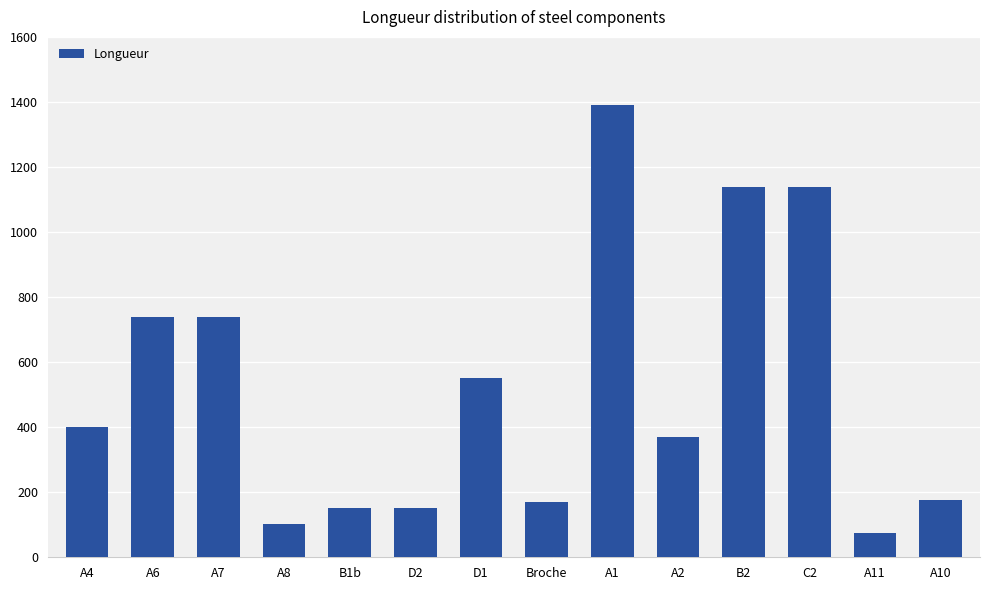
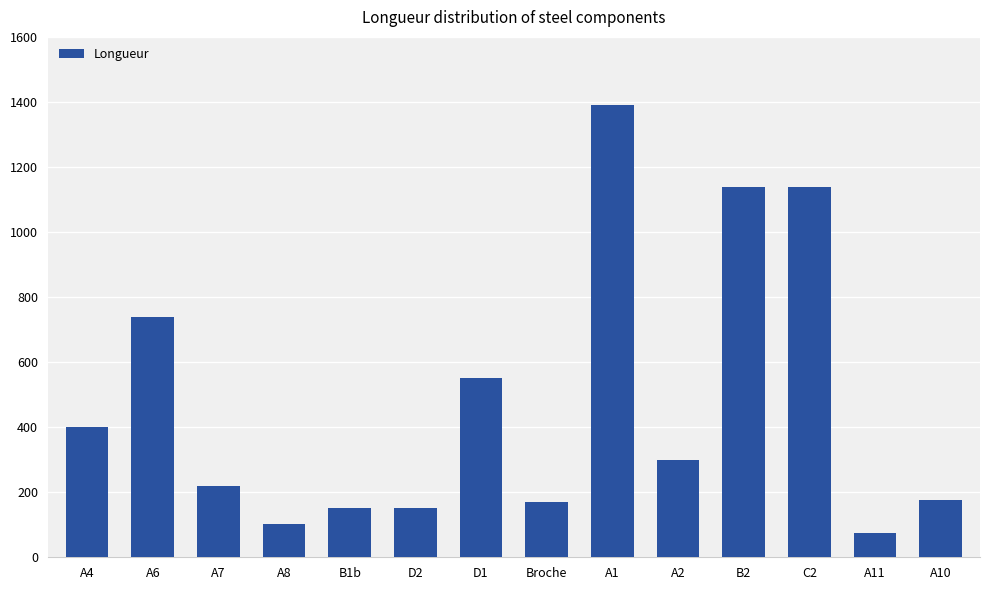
  {
    "A4": 400,
    "A6": 740,
-   "A7": 740,
+   "A7": 220,
    "A8": 100,
    "B1b": 150,
    "D2": 150,
    "D1": 550,
    "Broche": 170,
    "A1": 1390,
-   "A2": 370,
+   "A2": 300,
    "B2": 1140,
    "C2": 1140,
    "A11": 80,
    "A10": 180
  }
